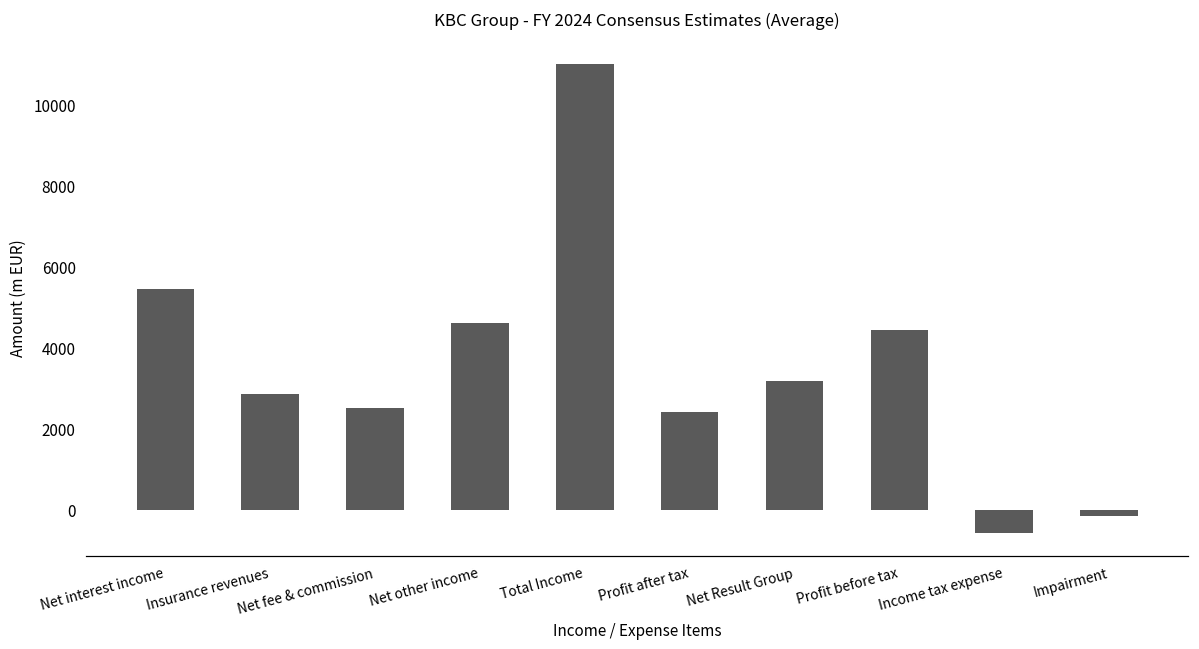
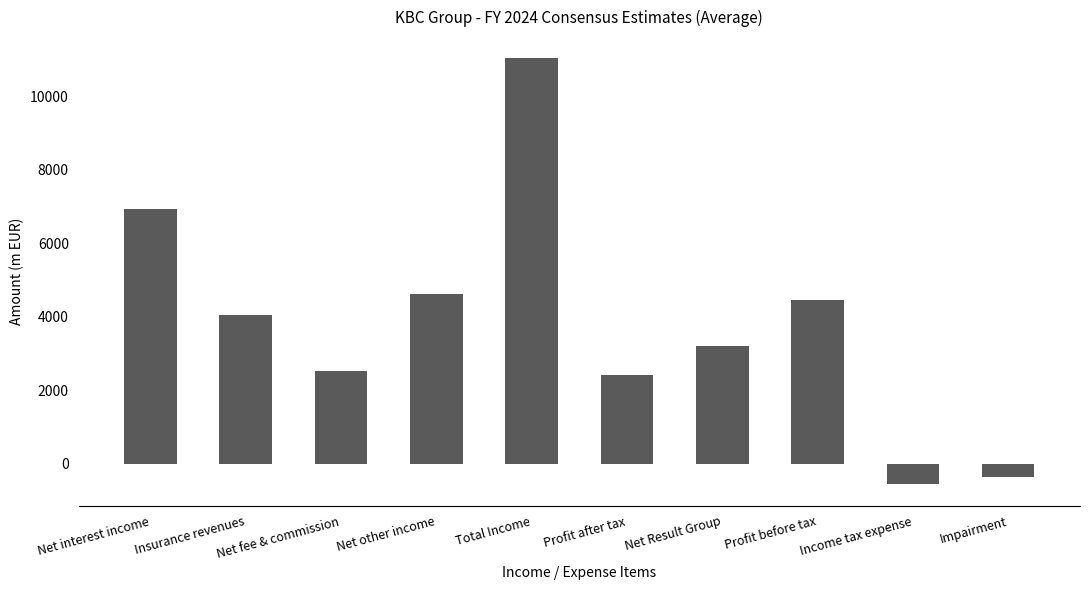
  {
-   "Net interest income": 5500,
-   "Insurance revenues": 2900,
+   "Net interest income": 6900,
+   "Insurance revenues": 4000,
    "Net fee & commission": 2500,
    "Net other income": 4600,
    "Total Income": 11000,
    "Profit after tax": 2400,
    "Net Result Group": 3200,
    "Profit before tax": 4500,
    "Income tax expense": -600,
-   "Impairment": -100
+   "Impairment": -400
  }
